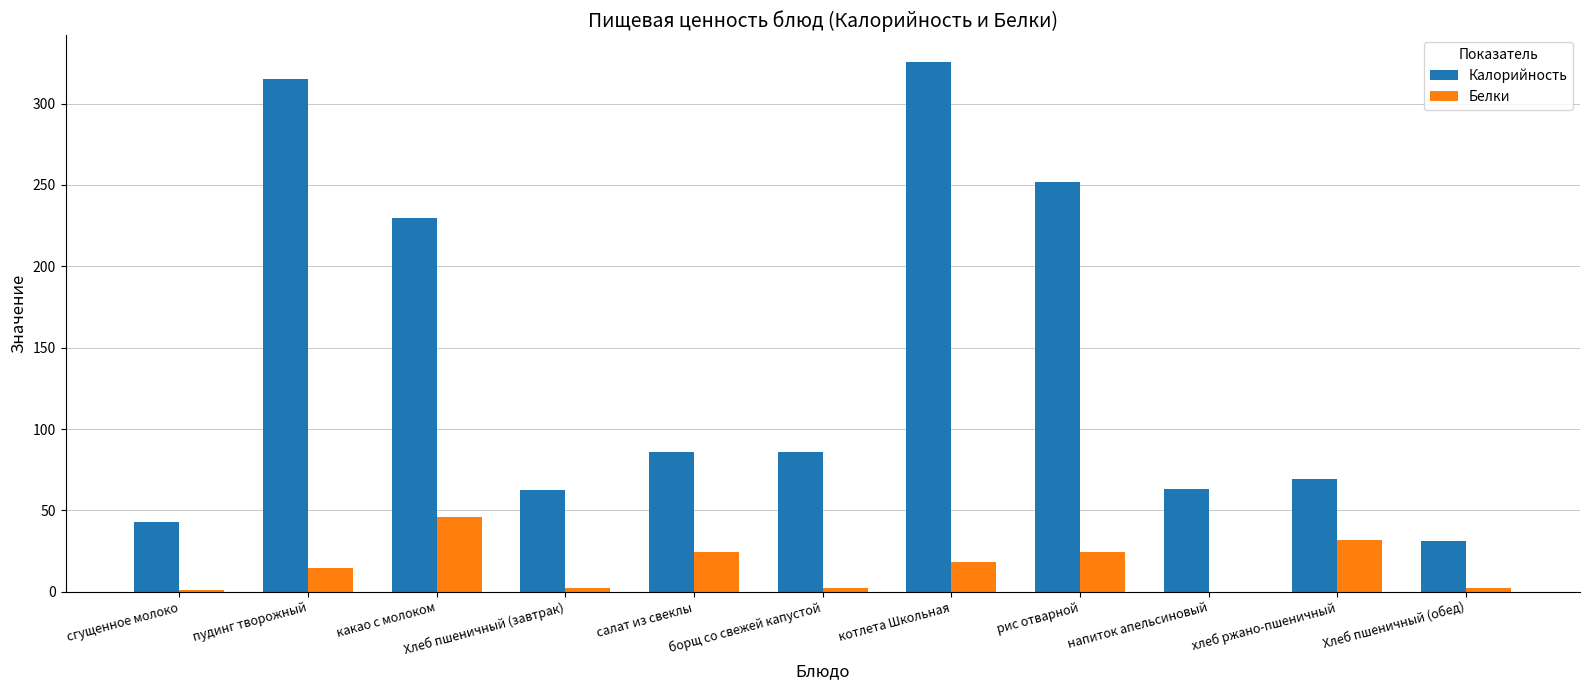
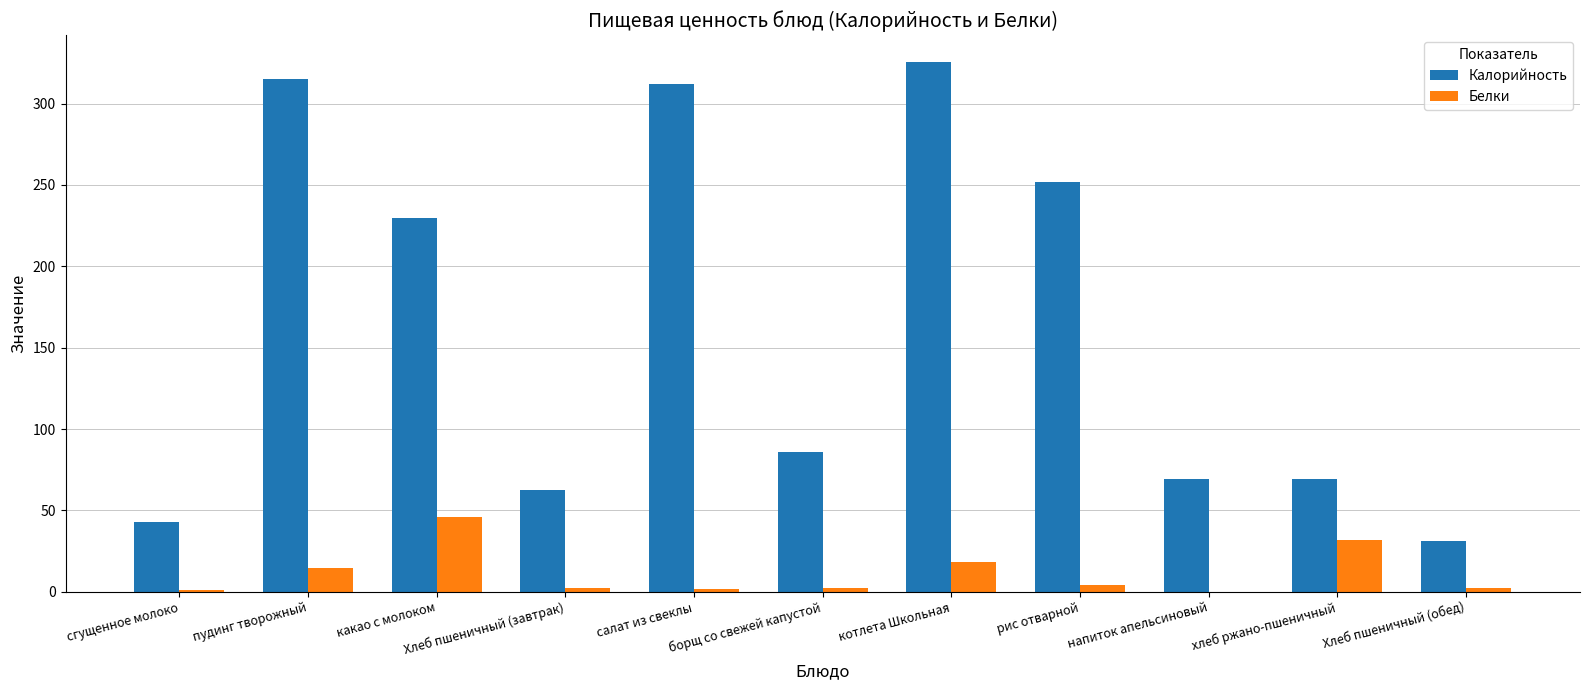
  {
    "Калорийность": {
      "сгущенное молоко": 43,
      "пудинг творожный": 315,
      "какао с молоком": 230,
      "Хлеб пшеничный (завтрак)": 63,
-     "салат из свеклы": 86,
+     "салат из свеклы": 312,
      "борщ со свежей капустой": 86,
      "котлета Школьная": 326,
      "рис отварной": 252,
-     "напиток апельсиновый": 63,
+     "напиток апельсиновый": 69,
      "хлеб ржано-пшеничный": 70,
      "Хлеб пшеничный (обед)": 31
    },
    "Белки": {
      "пудинг творожный": 15,
      "какао с молоком": 46,
      "Хлеб пшеничный (завтрак)": 2,
-     "салат из свеклы": 24,
+     "салат из свеклы": 1,
      "борщ со свежей капустой": 2,
      "котлета Школьная": 19,
-     "рис отварной": 25,
+     "рис отварной": 4,
      "хлеб ржано-пшеничный": 32,
      "Хлеб пшеничный (обед)": 2
    }
  }
